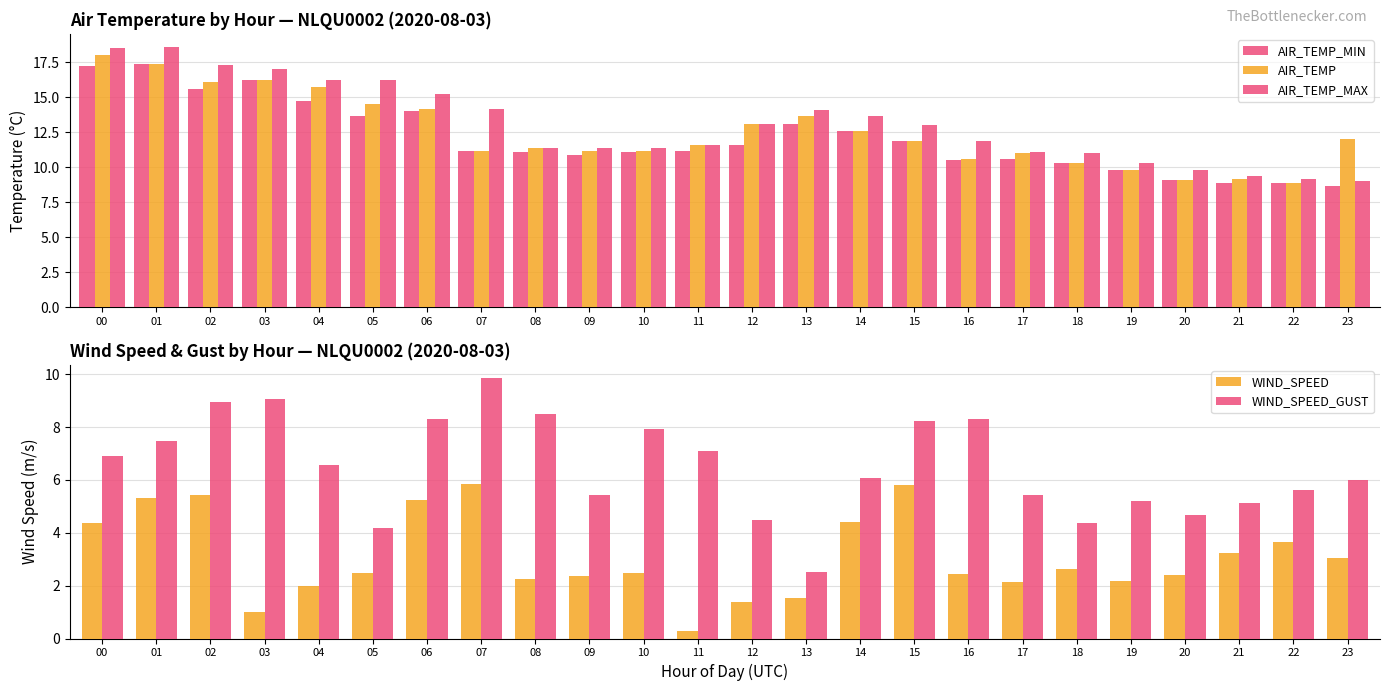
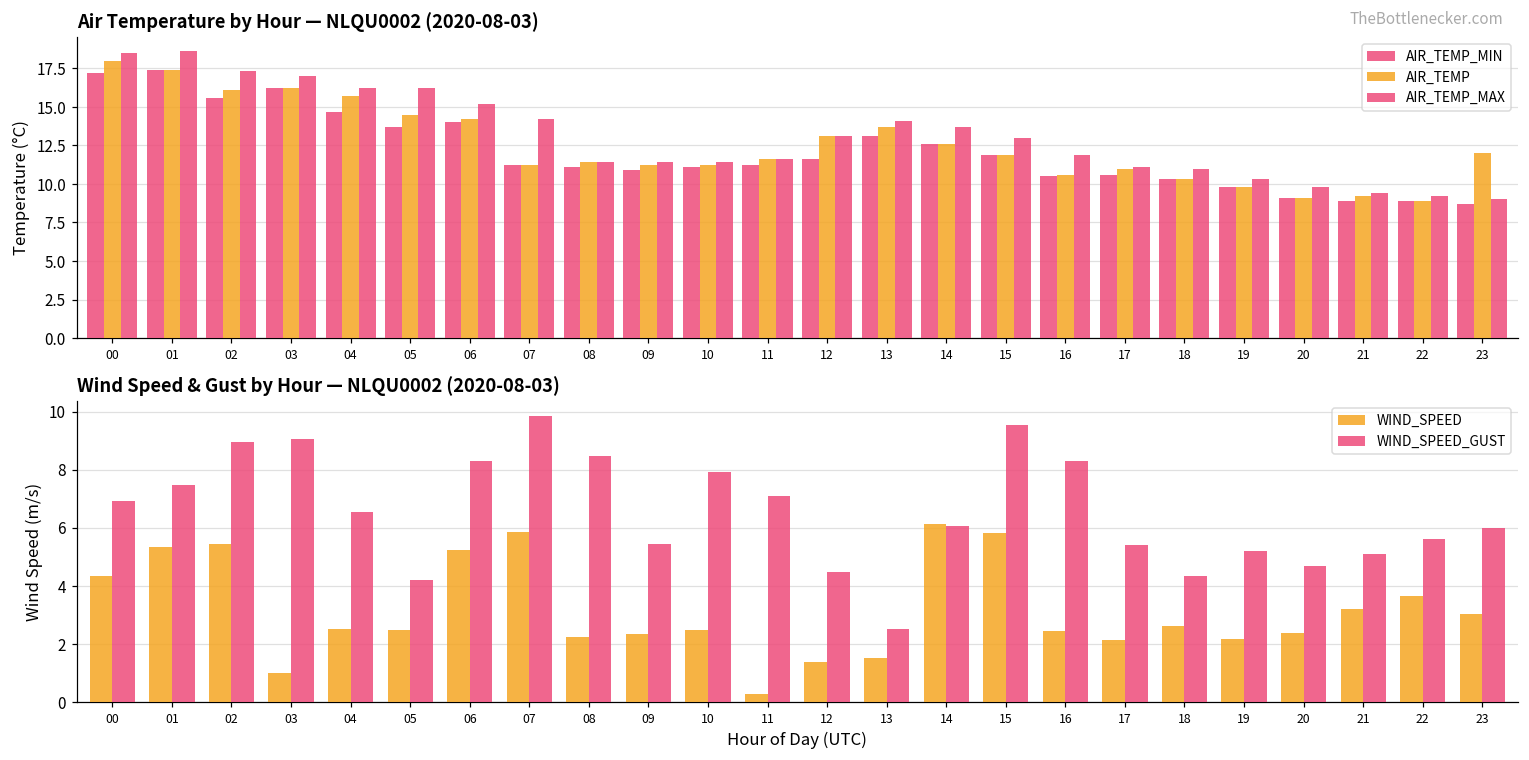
  {
    "Air Temperature by Hour — NLQU0002 (2020-08-03)": {
      "AIR_TEMP": {
        "00": 18.0,
        "01": 17.4,
        "02": 16.1,
        "03": 16.2,
        "04": 15.7,
        "05": 14.5,
        "06": 14.2,
        "07": 11.2,
        "08": 11.4,
        "09": 11.2,
        "10": 11.2,
        "11": 11.6,
        "12": 13.1,
        "13": 13.7,
        "14": 12.6,
        "15": 11.9,
        "16": 10.6,
        "17": 11.0,
        "18": 10.3,
        "19": 9.8,
        "20": 9.1,
        "21": 9.2,
        "22": 8.9,
        "23": 12.0
      }
    },
    "Wind Speed & Gust by Hour — NLQU0002 (2020-08-03)": {
      "WIND_SPEED": {
        "00": 4.4,
        "01": 5.3,
        "02": 5.4,
        "03": 1.0,
-       "04": 2.0,
+       "04": 2.5,
        "05": 2.5,
        "06": 5.3,
        "07": 5.9,
        "08": 2.3,
        "09": 2.4,
        "10": 2.5,
        "11": 0.3,
        "12": 1.4,
        "13": 1.5,
-       "14": 4.4,
+       "14": 6.2,
        "15": 5.8,
        "16": 2.4,
        "17": 2.1,
        "18": 2.6,
        "19": 2.2,
        "20": 2.4,
        "21": 3.2,
        "22": 3.6,
        "23": 3.0
      },
      "WIND_SPEED_GUST": {
        "00": 6.9,
        "01": 7.5,
        "02": 9.0,
        "03": 9.1,
        "04": 6.6,
        "05": 4.2,
        "06": 8.3,
        "07": 9.9,
        "08": 8.5,
        "09": 5.4,
        "10": 7.9,
        "11": 7.1,
        "12": 4.5,
        "13": 2.5,
        "14": 6.1,
-       "15": 8.3,
+       "15": 9.6,
        "16": 8.3,
        "17": 5.4,
        "18": 4.4,
        "19": 5.2,
        "20": 4.7,
        "21": 5.1,
        "22": 5.6,
        "23": 6.0
      }
    }
  }
